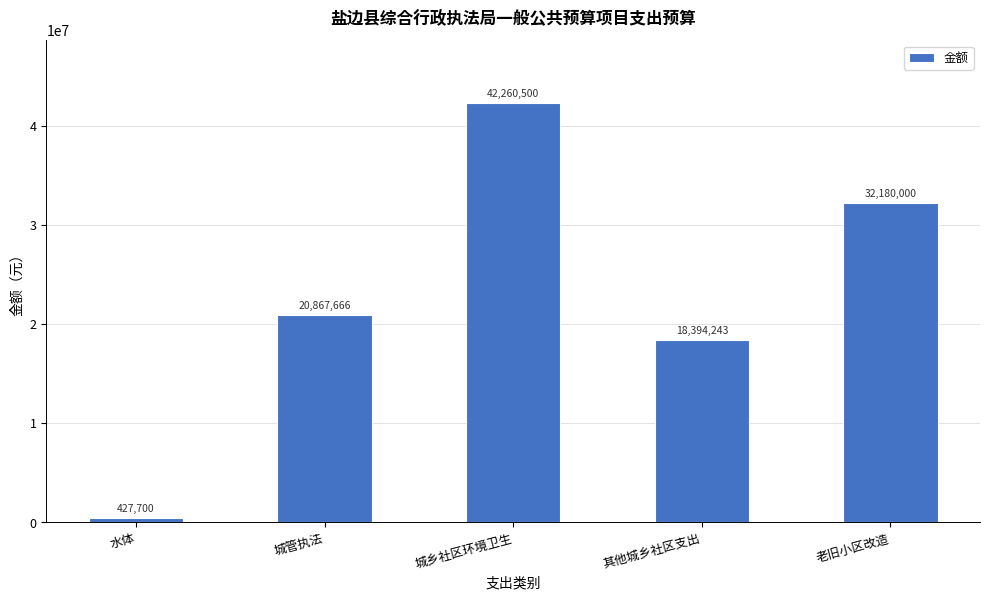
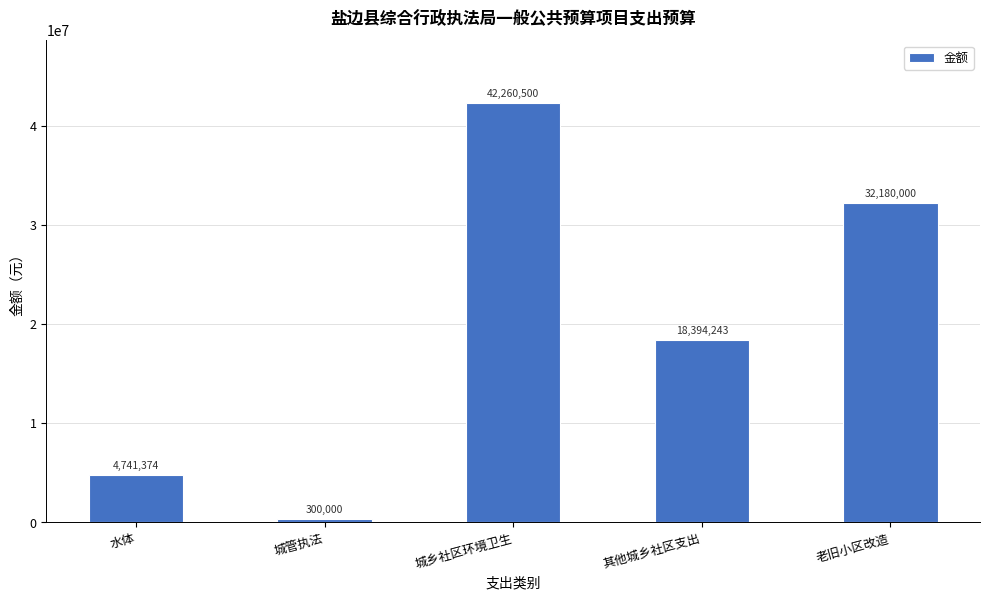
  {
-   "水体": "427,700",
-   "城管执法": "20,867,666",
+   "水体": "4,741,374",
+   "城管执法": "300,000",
    "城乡社区环境卫生": "42,260,500",
    "其他城乡社区支出": "18,394,243",
    "老旧小区改造": "32,180,000"
  }
